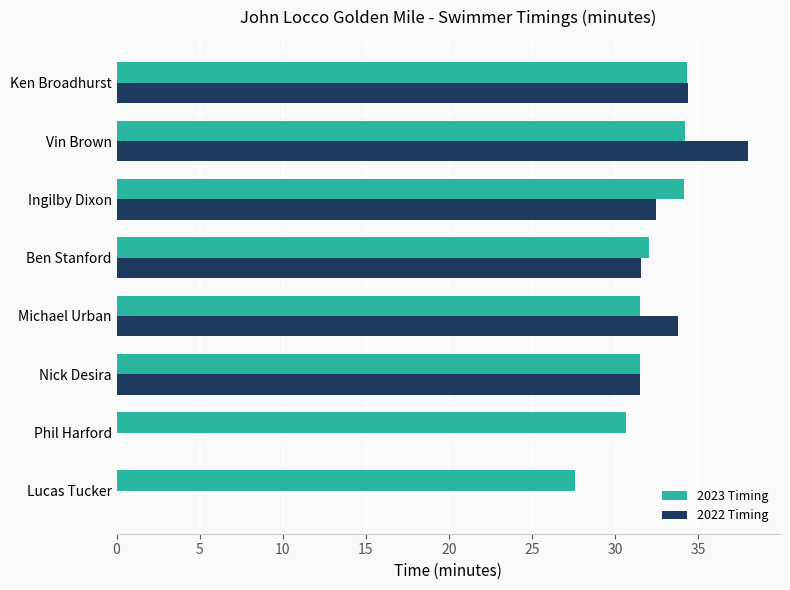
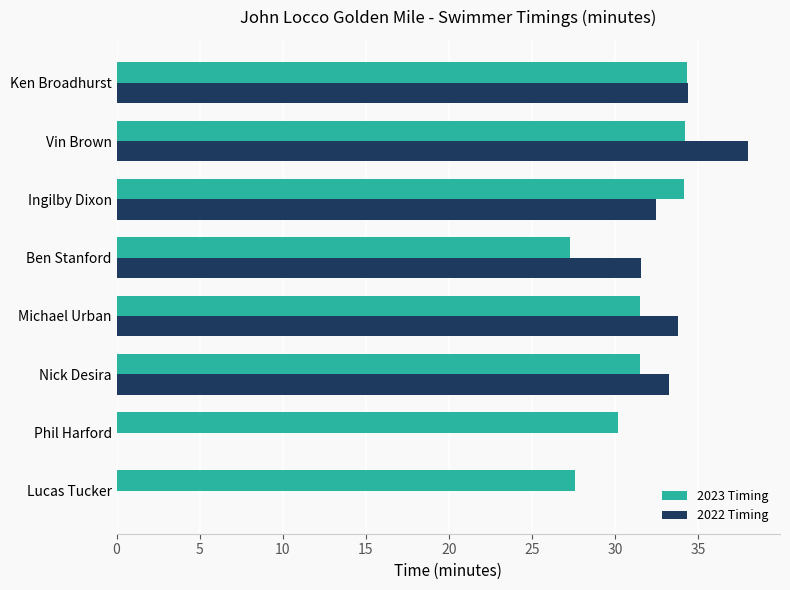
  {
    "2023 Timing": {
      "Ken Broadhurst": 34.3,
      "Vin Brown": 34.2,
      "Ingilby Dixon": 34.2,
-     "Ben Stanford": 32.0,
+     "Ben Stanford": 27.3,
      "Michael Urban": 31.5,
      "Nick Desira": 31.5,
-     "Phil Harford": 30.7,
+     "Phil Harford": 30.2,
      "Lucas Tucker": 27.6
    },
    "2022 Timing": {
      "Ken Broadhurst": 34.4,
      "Vin Brown": 38.0,
      "Ingilby Dixon": 32.4,
      "Ben Stanford": 31.6,
      "Michael Urban": 33.8,
-     "Nick Desira": 31.5,
+     "Nick Desira": 33.2,
      "Phil Harford": 0.0,
      "Lucas Tucker": 0.0
    }
  }
